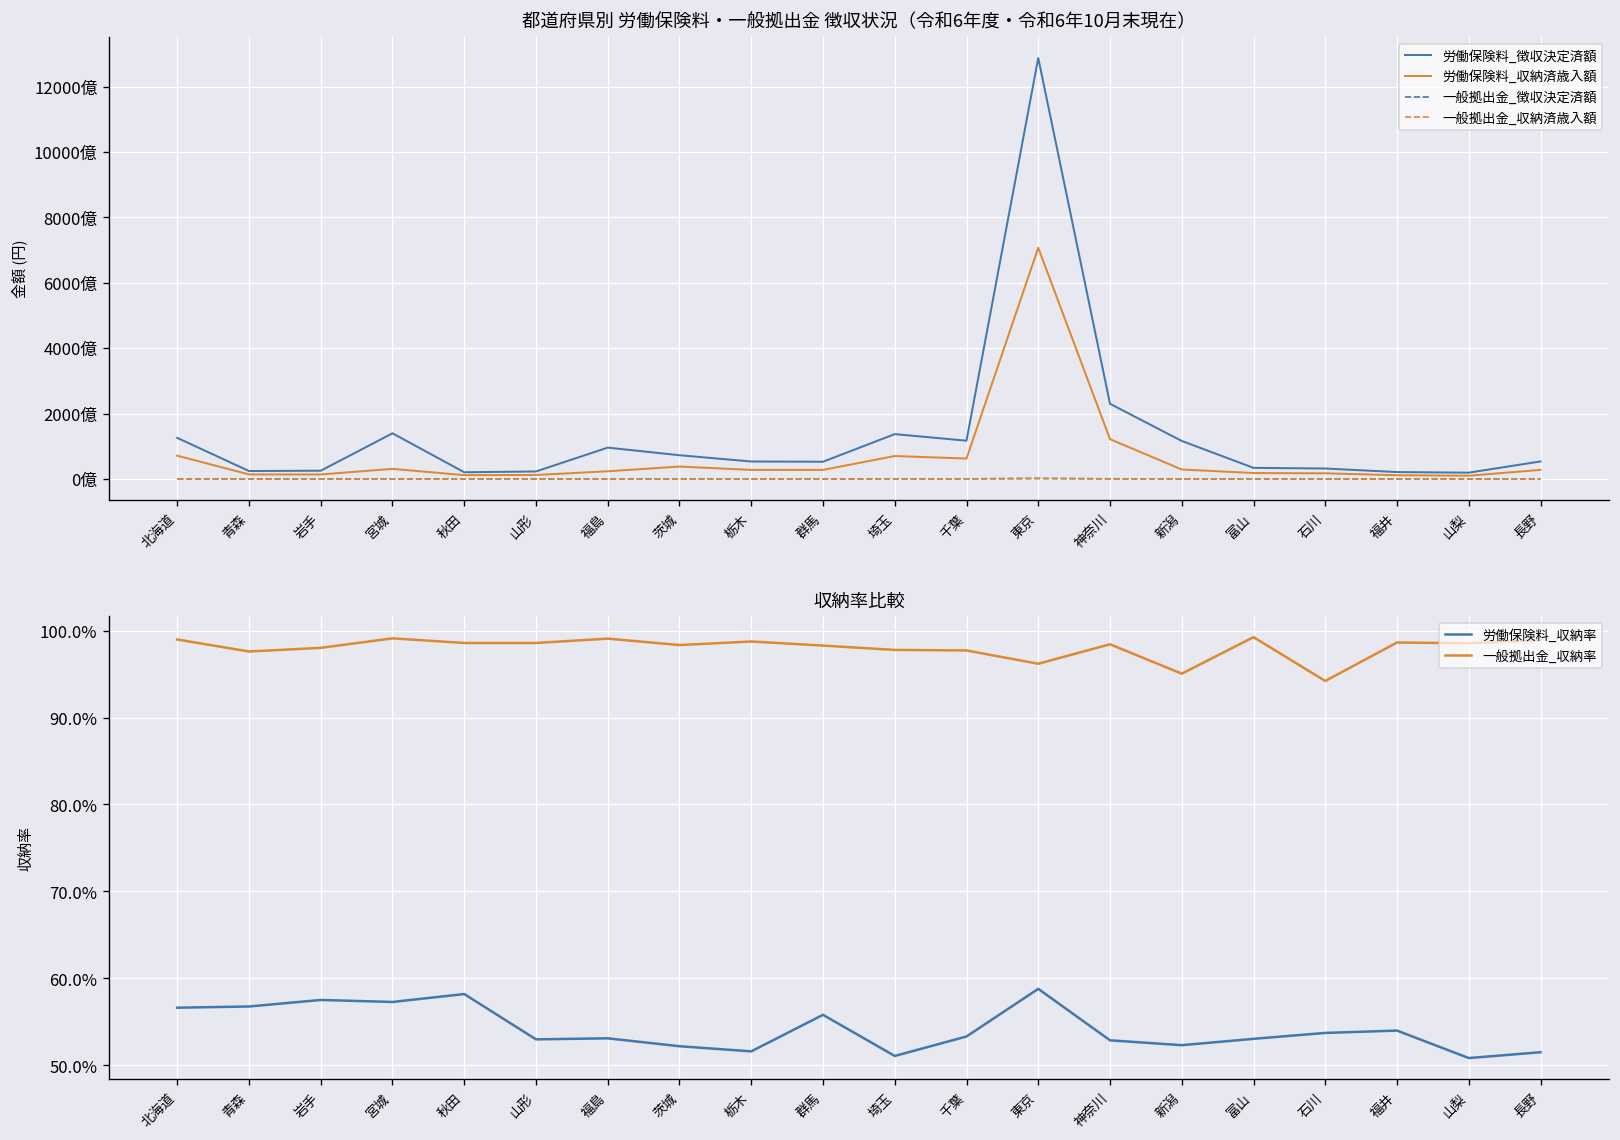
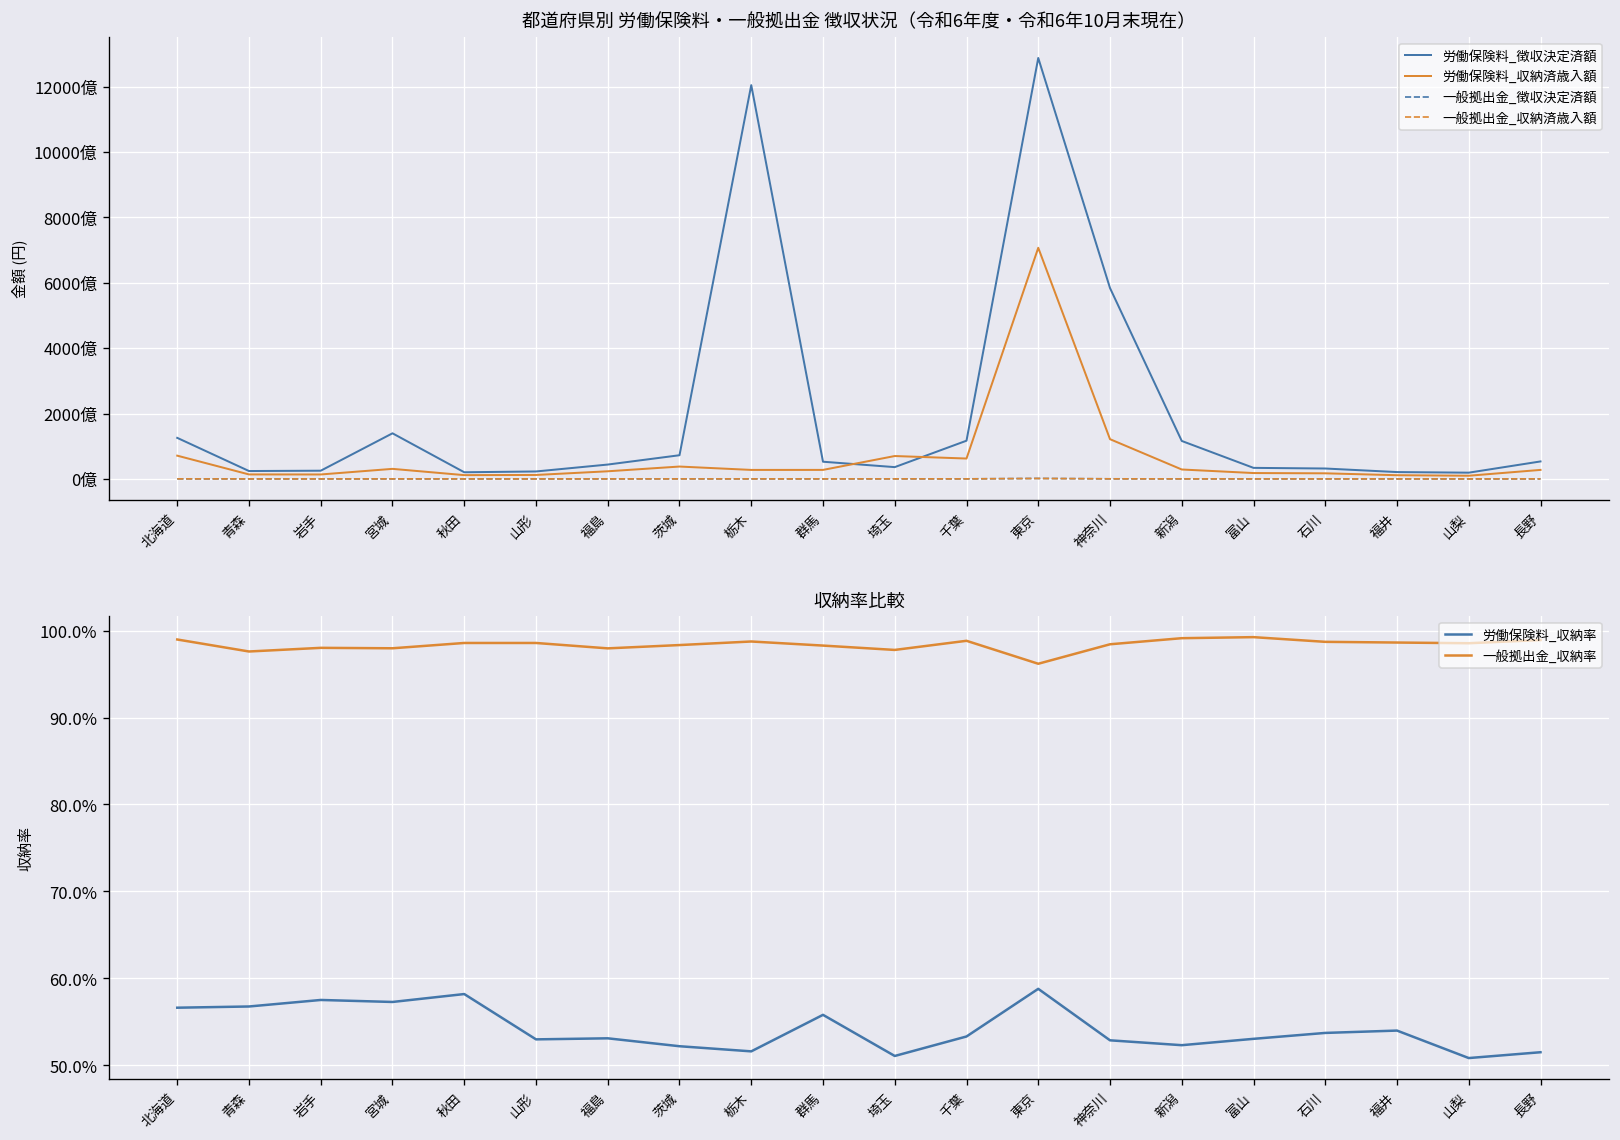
  {
    "都道府県別 労働保険料・一般拠出金 徴収状況（令和6年度・令和6年10月末現在）": {
      "労働保険料_徴収決定済額": {
        "北海道": "1300億",
        "青森": "200億",
        "岩手": "300億",
        "宮城": "1400億",
        "山形": "200億",
-       "福島": "1000億",
+       "福島": "400億",
        "茨城": "700億",
-       "栃木": "500億",
+       "栃木": "12000億",
        "群馬": "500億",
-       "埼玉": "1400億",
+       "埼玉": "400億",
        "千葉": "1200億",
        "東京": "12900億",
-       "神奈川": "2300億",
+       "神奈川": "5800億",
        "新潟": "1200億",
        "富山": "300億",
        "石川": "300億",
        "福井": "200億",
        "山梨": "200億",
        "長野": "500億"
      }
    },
    "収納率比較": {
      "労働保険料_収納率": {
        "北海道": "57%",
        "青森": "57%",
        "岩手": "58%",
        "宮城": "57%",
        "秋田": "58%",
        "山形": "53%",
        "福島": "53%",
        "茨城": "52%",
        "栃木": "52%",
        "群馬": "56%",
        "埼玉": "51%",
        "千葉": "53%",
        "東京": "59%",
        "神奈川": "53%",
        "新潟": "52%",
        "富山": "53%",
        "石川": "54%",
        "福井": "54%",
        "山梨": "51%",
        "長野": "52%"
      },
      "一般拠出金_収納率": {
        "北海道": "99%",
        "青森": "98%",
        "岩手": "98%",
-       "宮城": "99%",
+       "宮城": "98%",
        "秋田": "99%",
        "山形": "99%",
-       "福島": "99%",
+       "福島": "98%",
        "茨城": "98%",
        "栃木": "99%",
        "群馬": "98%",
        "埼玉": "98%",
-       "千葉": "98%",
+       "千葉": "99%",
        "東京": "96%",
        "神奈川": "98%",
-       "新潟": "95%",
+       "新潟": "99%",
        "富山": "99%",
-       "石川": "94%",
+       "石川": "99%",
        "福井": "99%"
      }
    }
  }
